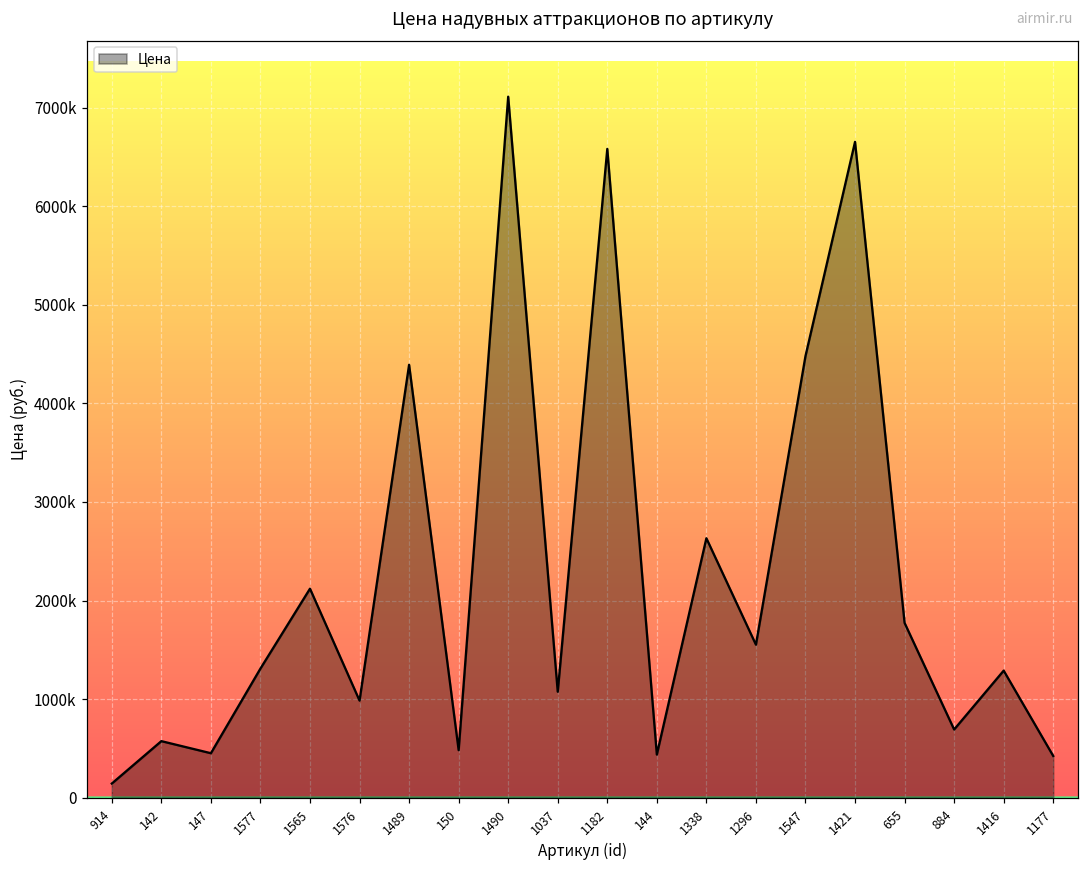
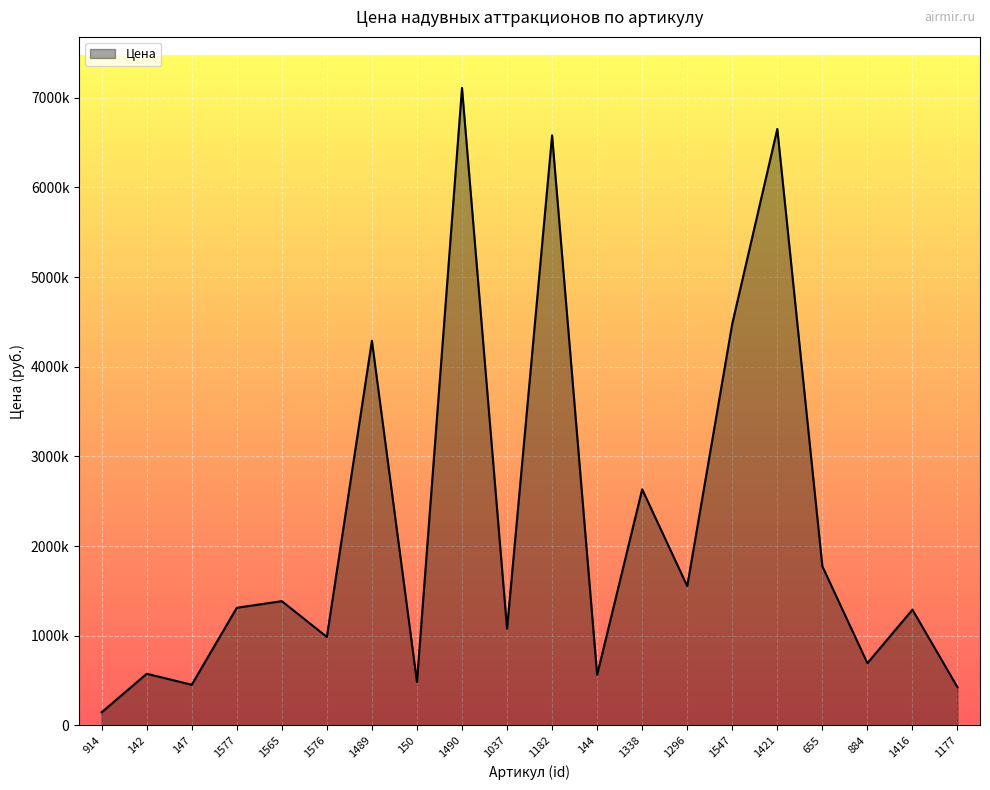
  {
    "914": 100000,
    "142": 600000,
    "147": 500000,
    "1577": 1300000,
-   "1565": 2100000,
+   "1565": 1400000,
    "1576": 1000000,
-   "1489": 4400000,
+   "1489": 4300000,
    "150": 500000,
    "1490": 7100000,
    "1037": 1100000,
    "1182": 6600000,
-   "144": 400000,
+   "144": 600000,
    "1338": 2600000,
    "1296": 1600000,
    "1547": 4500000,
    "1421": 6700000,
    "655": 1800000,
    "884": 700000,
    "1416": 1300000,
    "1177": 400000
  }
